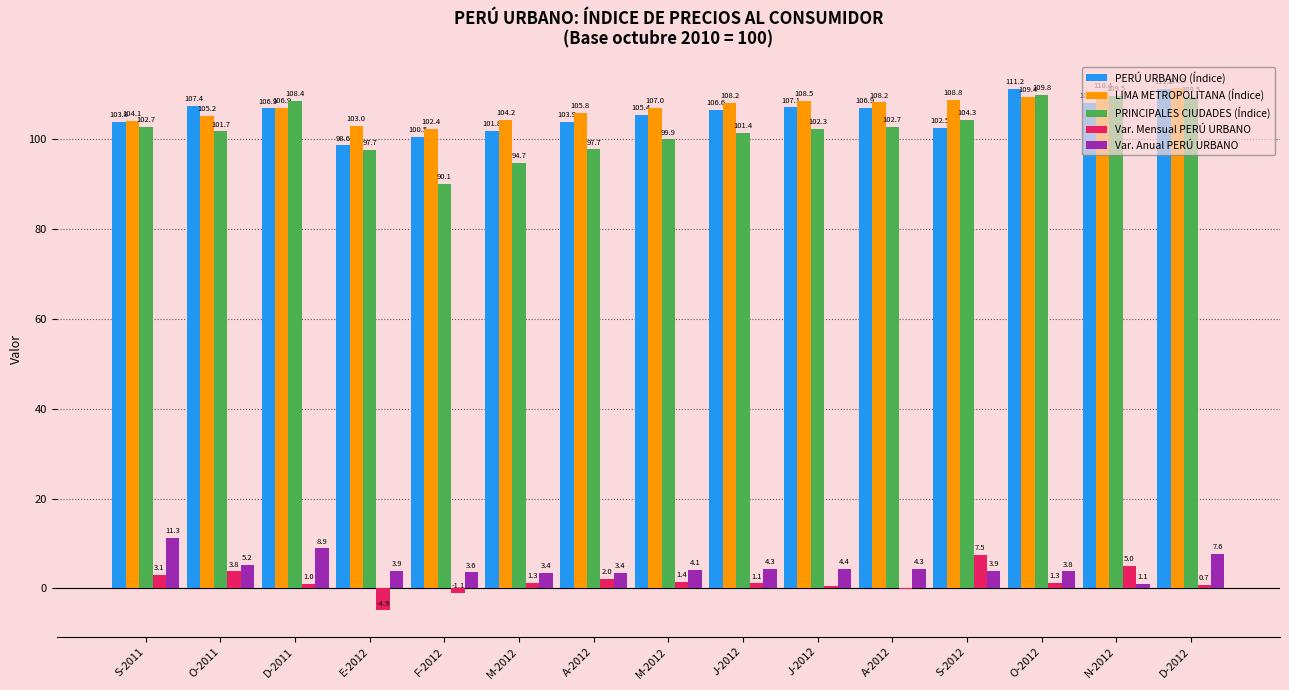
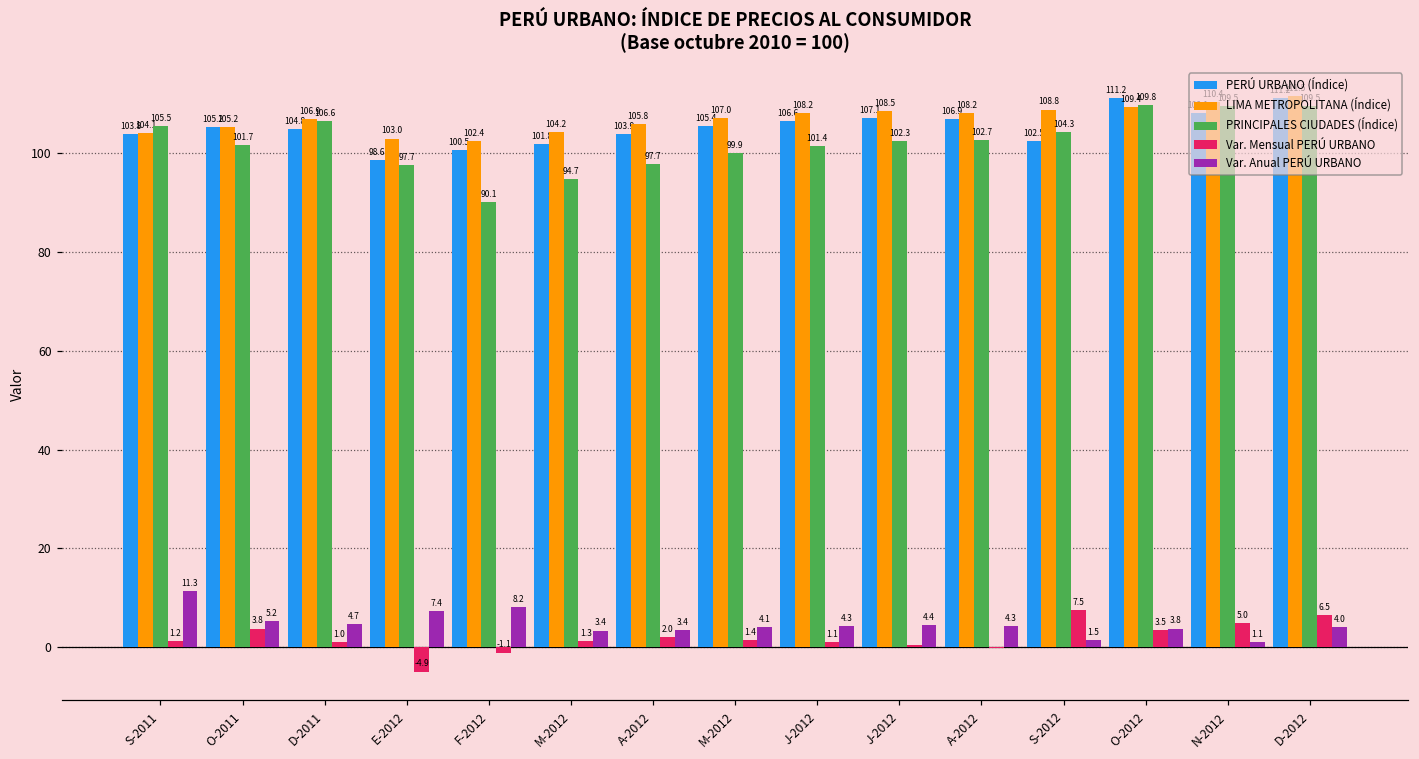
  {
    "PERÚ URBANO (Índice)": {
-     "O-2011": 107.4,
-     "D-2011": 106.9,
+     "O-2011": 105.2,
+     "D-2011": 104.8,
      "E-2012": 98.6,
      "F-2012": 100.5,
      "S-2012": 102.5,
      "O-2012": 111.2
    },
    "LIMA METROPOLITANA (Índice)": {
      "O-2011": 105.2,
      "E-2012": 103.0,
      "F-2012": 102.4,
      "S-2012": 108.8
    },
    "PRINCIPALES CIUDADES (Índice)": {
-     "S-2011": 102.7,
+     "S-2011": 105.5,
      "O-2011": 101.7,
-     "D-2011": 108.4,
+     "D-2011": 106.6,
      "E-2012": 97.7,
      "F-2012": 90.1,
      "S-2012": 104.3
    },
    "Var. Mensual PERÚ URBANO": {
-     "S-2011": 3.1,
+     "S-2011": 1.2,
      "O-2011": 3.8,
      "D-2011": 1.0,
      "E-2012": -4.9,
      "F-2012": -1.1,
      "S-2012": 7.5,
-     "O-2012": 1.3,
+     "O-2012": 3.5,
      "N-2012": 5.0,
-     "D-2012": 0.7
+     "D-2012": 6.5
    },
    "Var. Anual PERÚ URBANO": {
      "S-2011": 11.3,
      "O-2011": 5.2,
-     "D-2011": 8.9,
-     "E-2012": 3.9,
-     "F-2012": 3.6,
-     "S-2012": 3.9,
+     "D-2011": 4.7,
+     "E-2012": 7.4,
+     "F-2012": 8.2,
+     "S-2012": 1.5,
      "O-2012": 3.8,
      "N-2012": 1.1,
-     "D-2012": 7.6
+     "D-2012": 4.0
    }
  }
